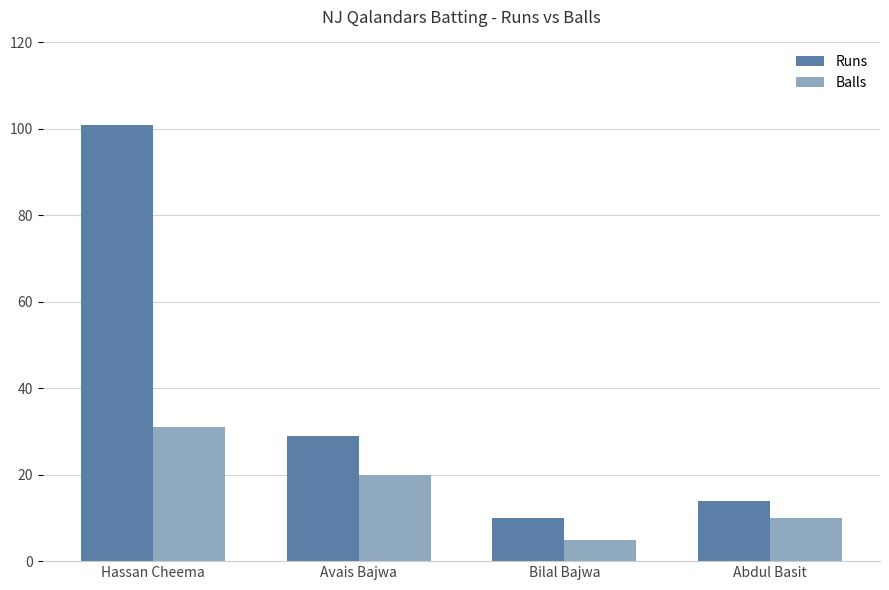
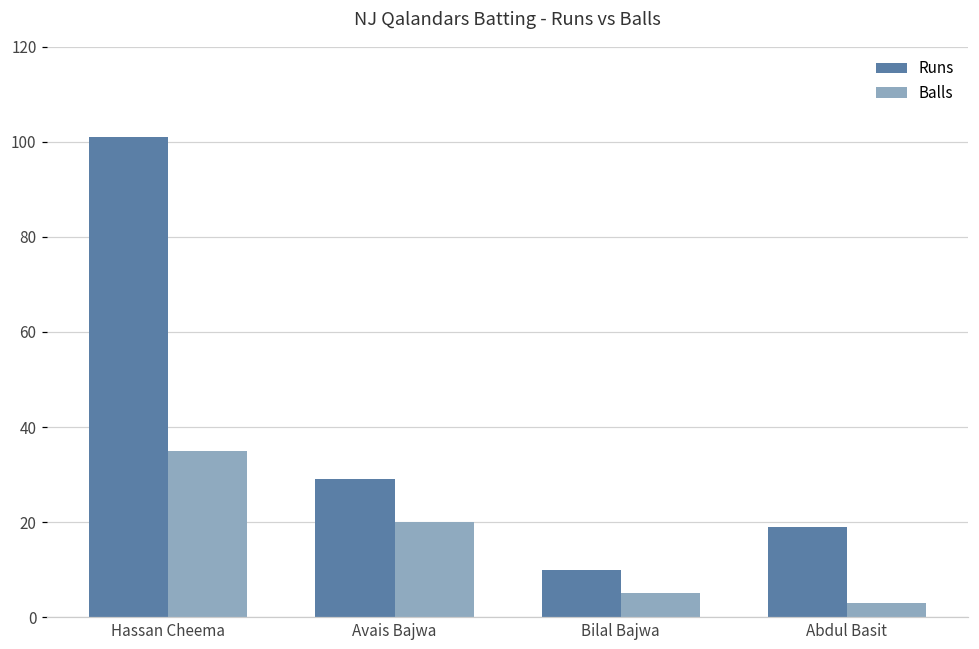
  {
    "Runs": {
      "Hassan Cheema": 101,
      "Avais Bajwa": 29,
      "Bilal Bajwa": 10,
-     "Abdul Basit": 14
+     "Abdul Basit": 19
    },
    "Balls": {
-     "Hassan Cheema": 31,
+     "Hassan Cheema": 35,
      "Avais Bajwa": 20,
      "Bilal Bajwa": 5,
-     "Abdul Basit": 10
+     "Abdul Basit": 3
    }
  }
